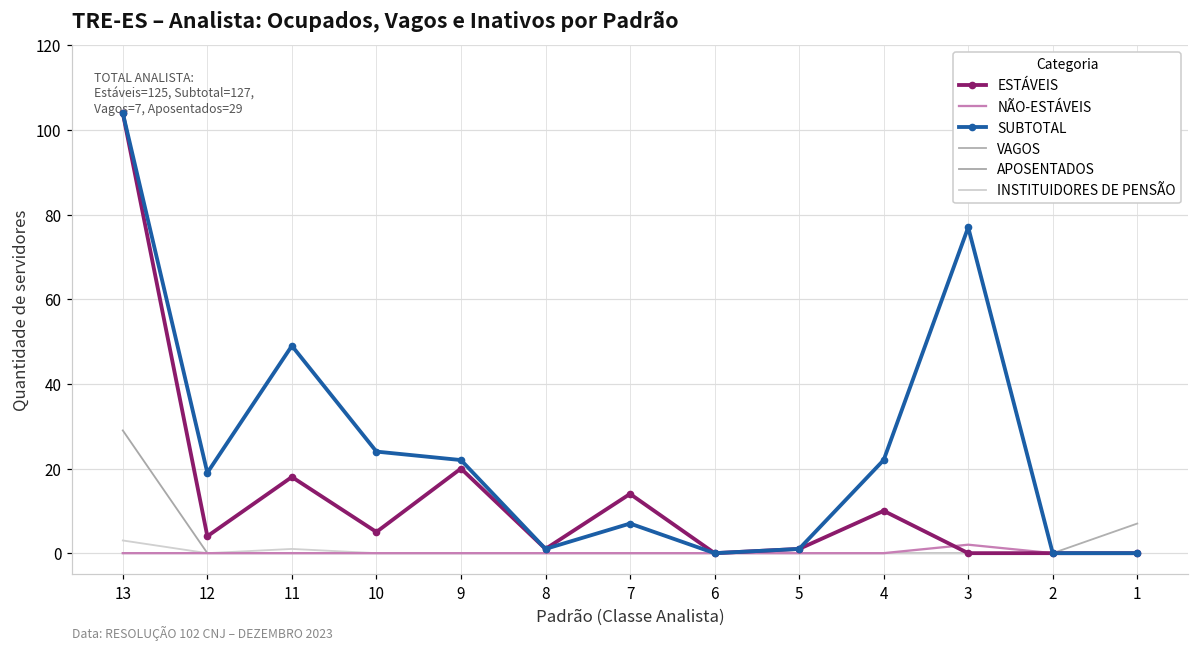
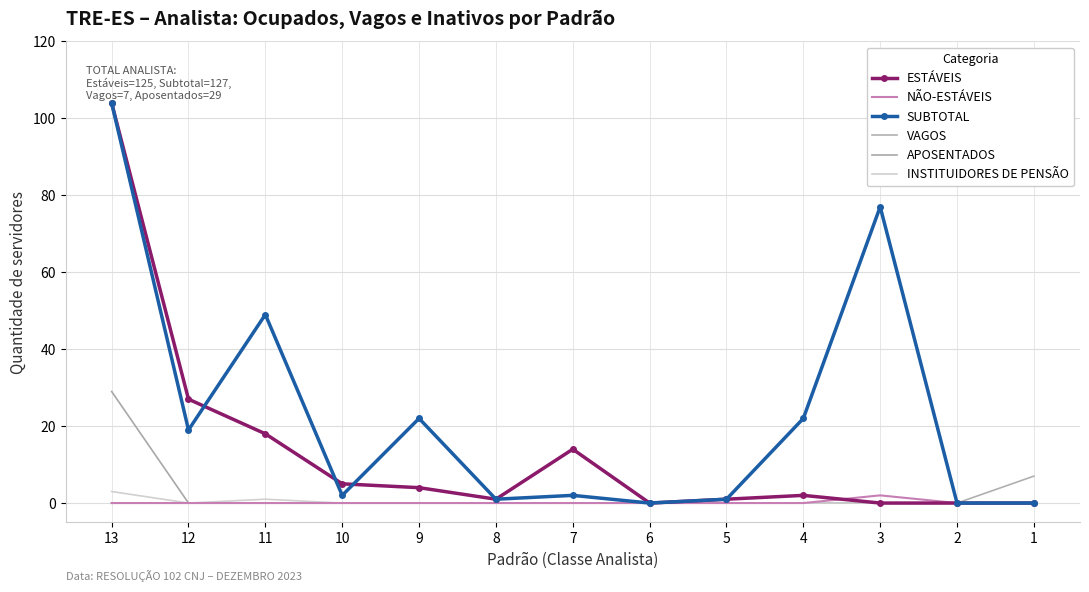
  {
    "ESTÁVEIS": {
-     "12": 4,
+     "12": 27,
      "11": 18,
      "10": 5,
-     "9": 20,
+     "9": 4,
      "7": 14,
-     "4": 10
+     "4": 2
    },
    "SUBTOTAL": {
      "12": 19,
      "11": 49,
-     "10": 24,
+     "10": 2,
      "9": 22,
-     "7": 7,
+     "7": 2,
      "4": 22,
      "3": 77
    }
  }
